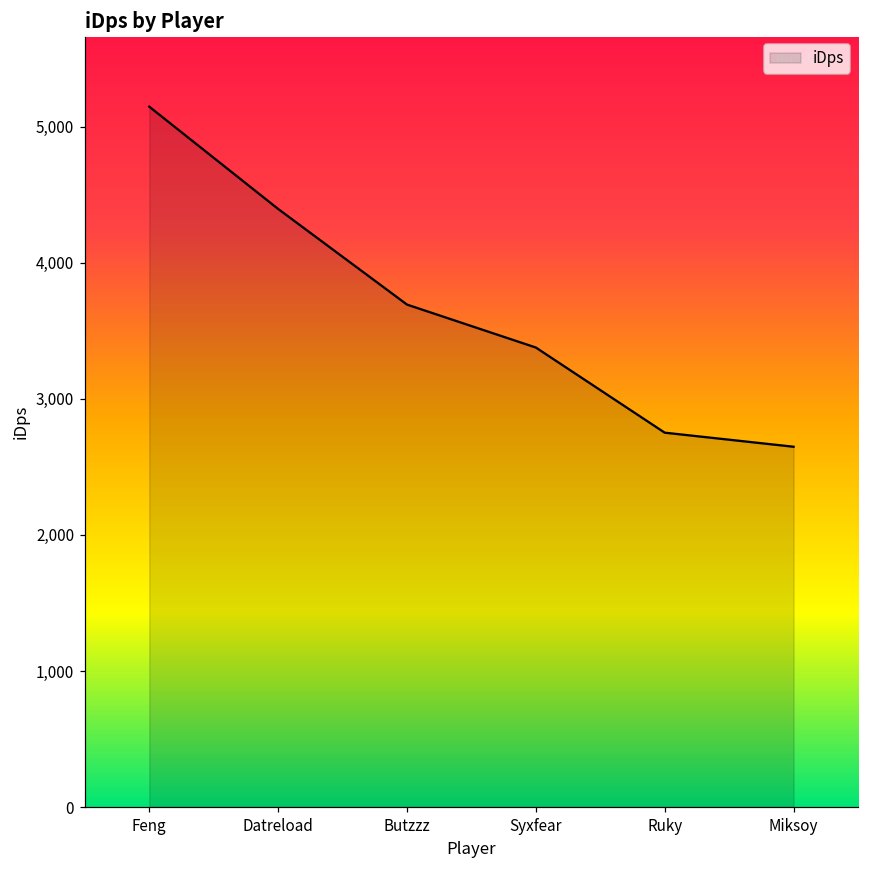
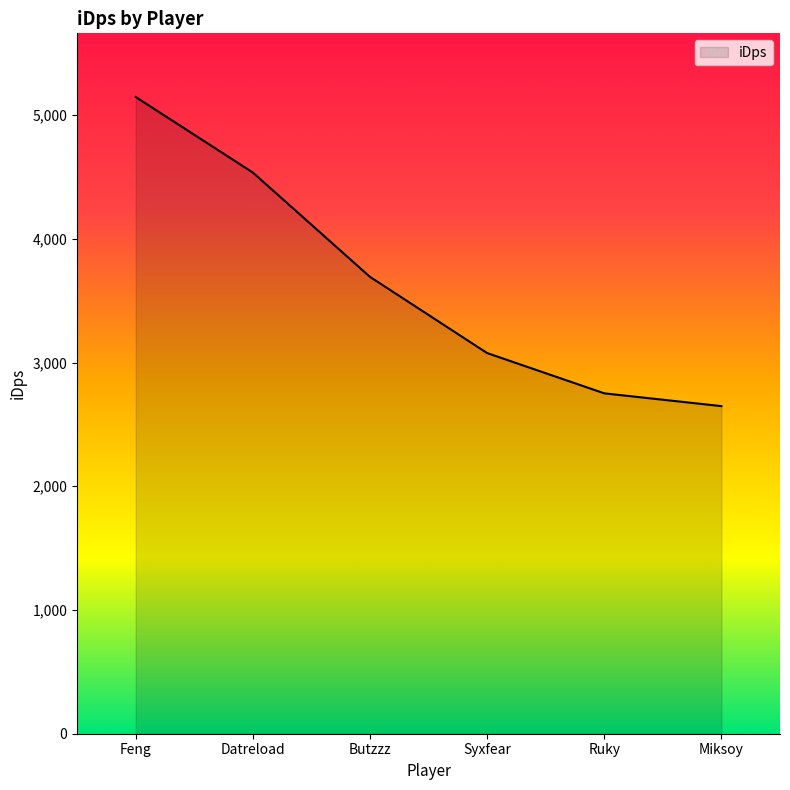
  {
    "Feng": "5,150",
-   "Datreload": "4,390",
+   "Datreload": "4,540",
    "Butzzz": "3,690",
-   "Syxfear": "3,380",
+   "Syxfear": "3,080",
    "Ruky": "2,750",
    "Miksoy": "2,650"
  }
